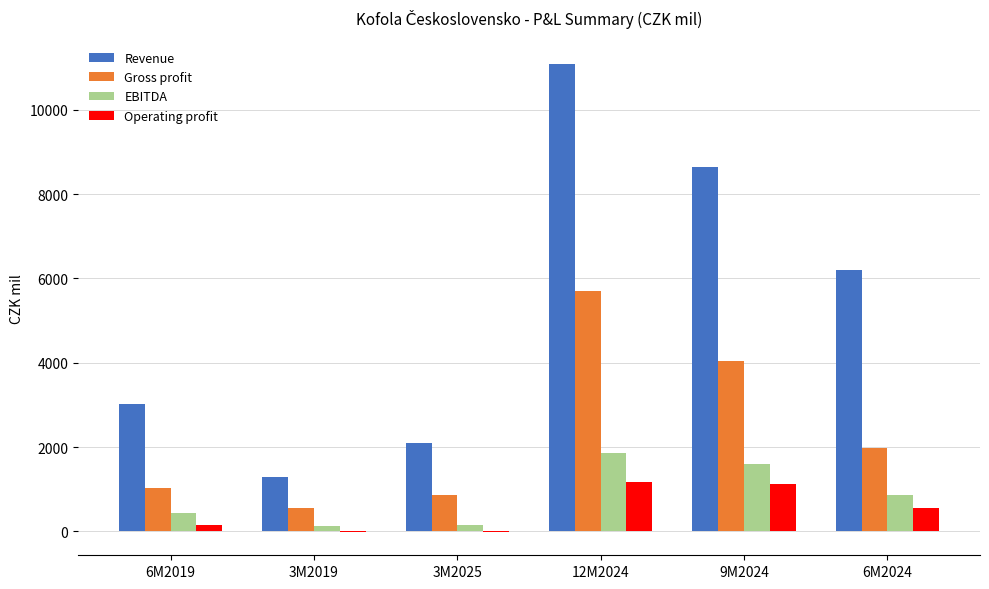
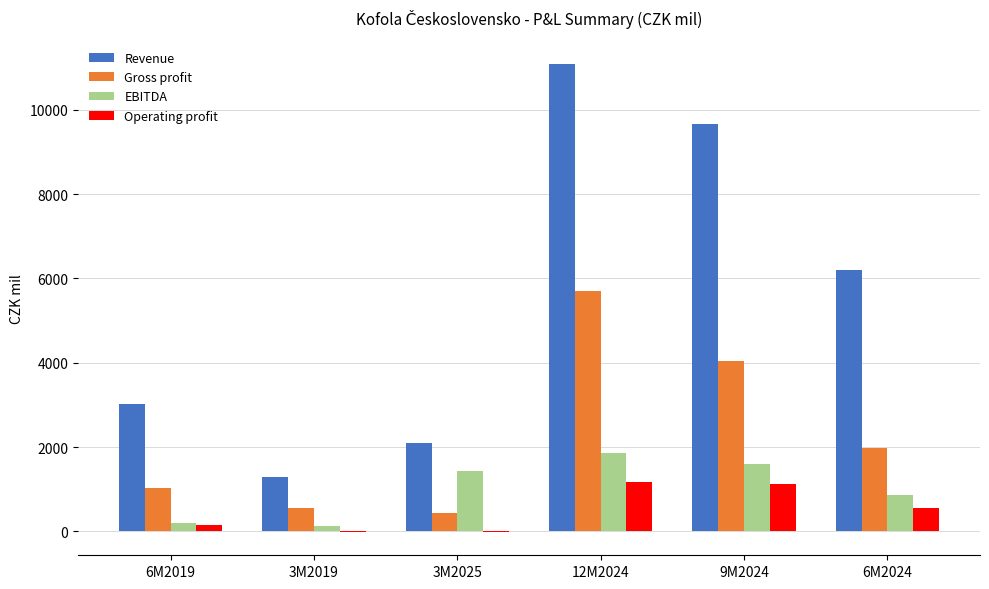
  {
    "Revenue": {
      "6M2019": 3000,
      "3M2019": 1300,
      "3M2025": 2100,
      "12M2024": 11100,
-     "9M2024": 8600,
+     "9M2024": 9700,
      "6M2024": 6200
    },
    "Gross profit": {
      "6M2019": 1000,
      "3M2019": 600,
-     "3M2025": 900,
+     "3M2025": 400,
      "12M2024": 5700,
      "9M2024": 4000,
      "6M2024": 2000
    },
    "EBITDA": {
-     "6M2019": 400,
+     "6M2019": 200,
      "3M2019": 100,
-     "3M2025": 200,
+     "3M2025": 1400,
      "12M2024": 1900,
      "9M2024": 1600,
      "6M2024": 900
    },
    "Operating profit": {
      "6M2019": 200,
      "12M2024": 1200,
      "9M2024": 1100,
      "6M2024": 600
    }
  }
